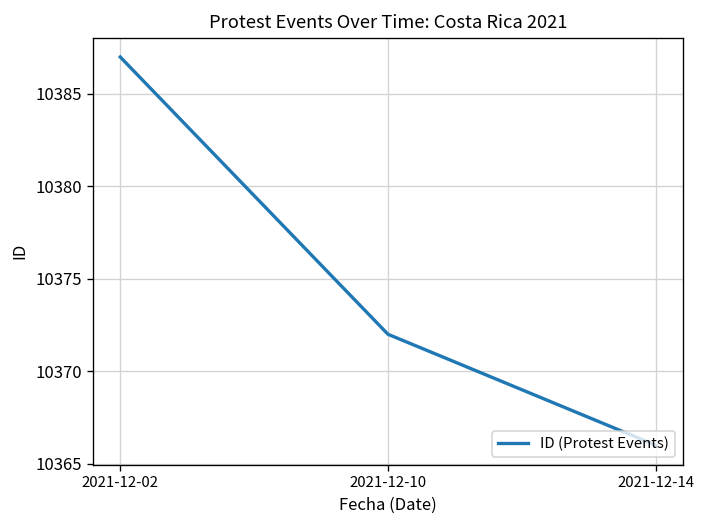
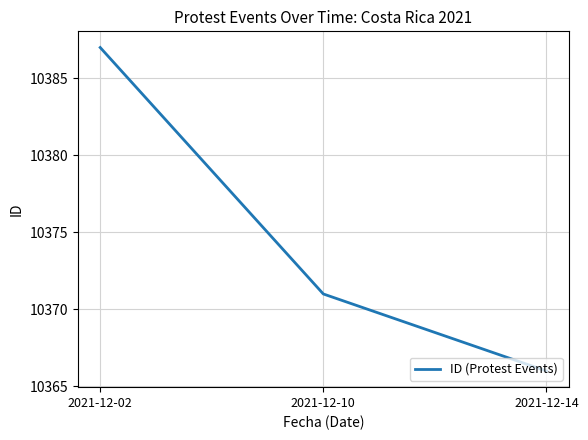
  {
    "2021-12-02": 10387,
-   "2021-12-10": 10372
+   "2021-12-10": 10371
  }
